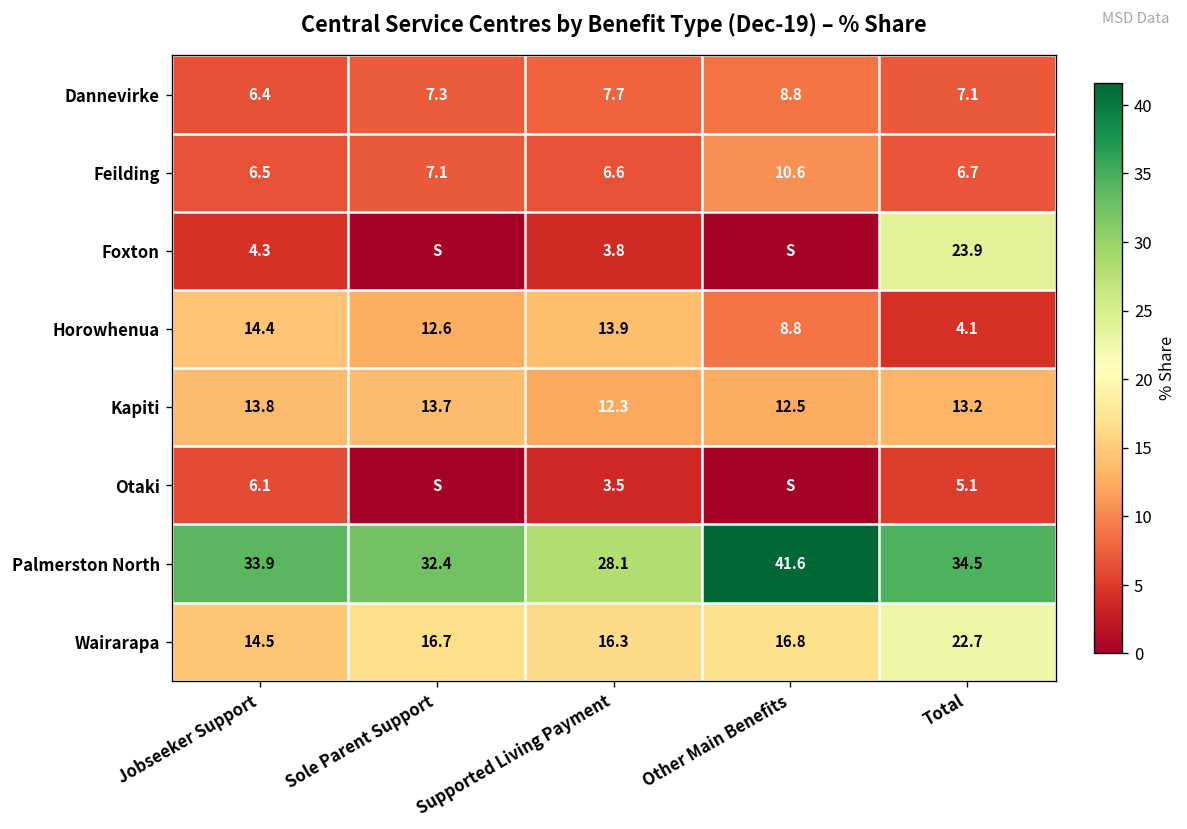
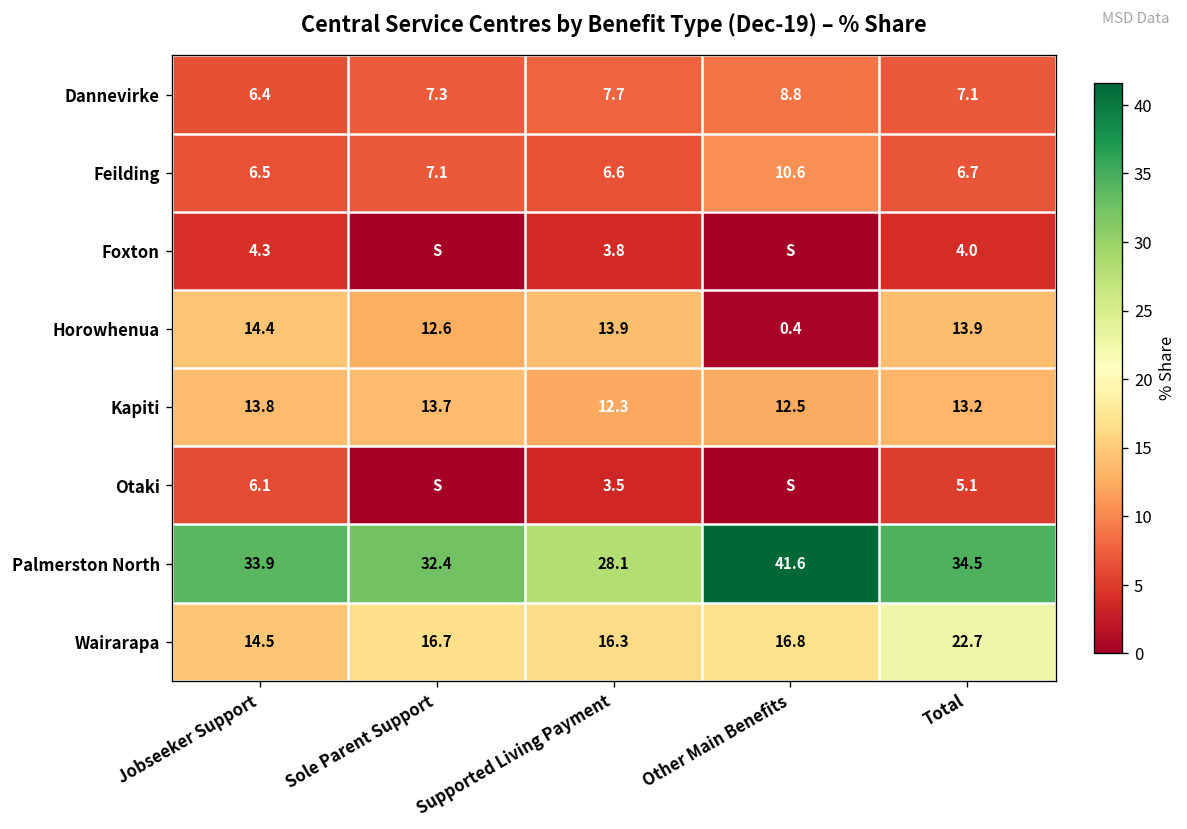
  {
    "Dannevirke": {
      "Jobseeker Support": 6.4,
      "Sole Parent Support": 7.3,
      "Supported Living Payment": 7.7,
      "Other Main Benefits": 8.8,
      "Total": 7.1
    },
    "Feilding": {
      "Jobseeker Support": 6.5,
      "Sole Parent Support": 7.1,
      "Supported Living Payment": 6.6,
      "Other Main Benefits": 10.6,
      "Total": 6.7
    },
    "Foxton": {
      "Jobseeker Support": 4.3,
      "Supported Living Payment": 3.8,
-     "Total": 23.9
+     "Total": 4.0
    },
    "Horowhenua": {
      "Jobseeker Support": 14.4,
      "Sole Parent Support": 12.6,
      "Supported Living Payment": 13.9,
-     "Other Main Benefits": 8.8,
-     "Total": 4.1
+     "Other Main Benefits": 0.4,
+     "Total": 13.9
    },
    "Kapiti": {
      "Jobseeker Support": 13.8,
      "Sole Parent Support": 13.7,
      "Supported Living Payment": 12.3,
      "Other Main Benefits": 12.5,
      "Total": 13.2
    },
    "Otaki": {
      "Jobseeker Support": 6.1,
      "Supported Living Payment": 3.5,
      "Total": 5.1
    },
    "Palmerston North": {
      "Jobseeker Support": 33.9,
      "Sole Parent Support": 32.4,
      "Supported Living Payment": 28.1,
      "Other Main Benefits": 41.6,
      "Total": 34.5
    },
    "Wairarapa": {
      "Jobseeker Support": 14.5,
      "Sole Parent Support": 16.7,
      "Supported Living Payment": 16.3,
      "Other Main Benefits": 16.8,
      "Total": 22.7
    }
  }
